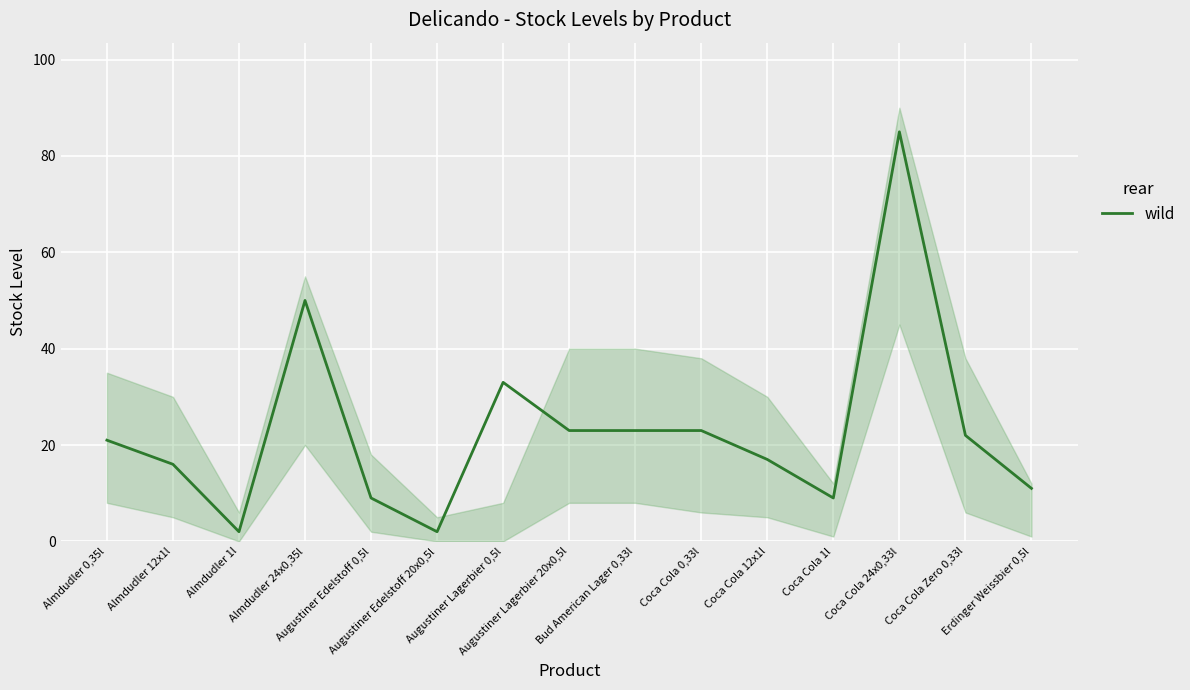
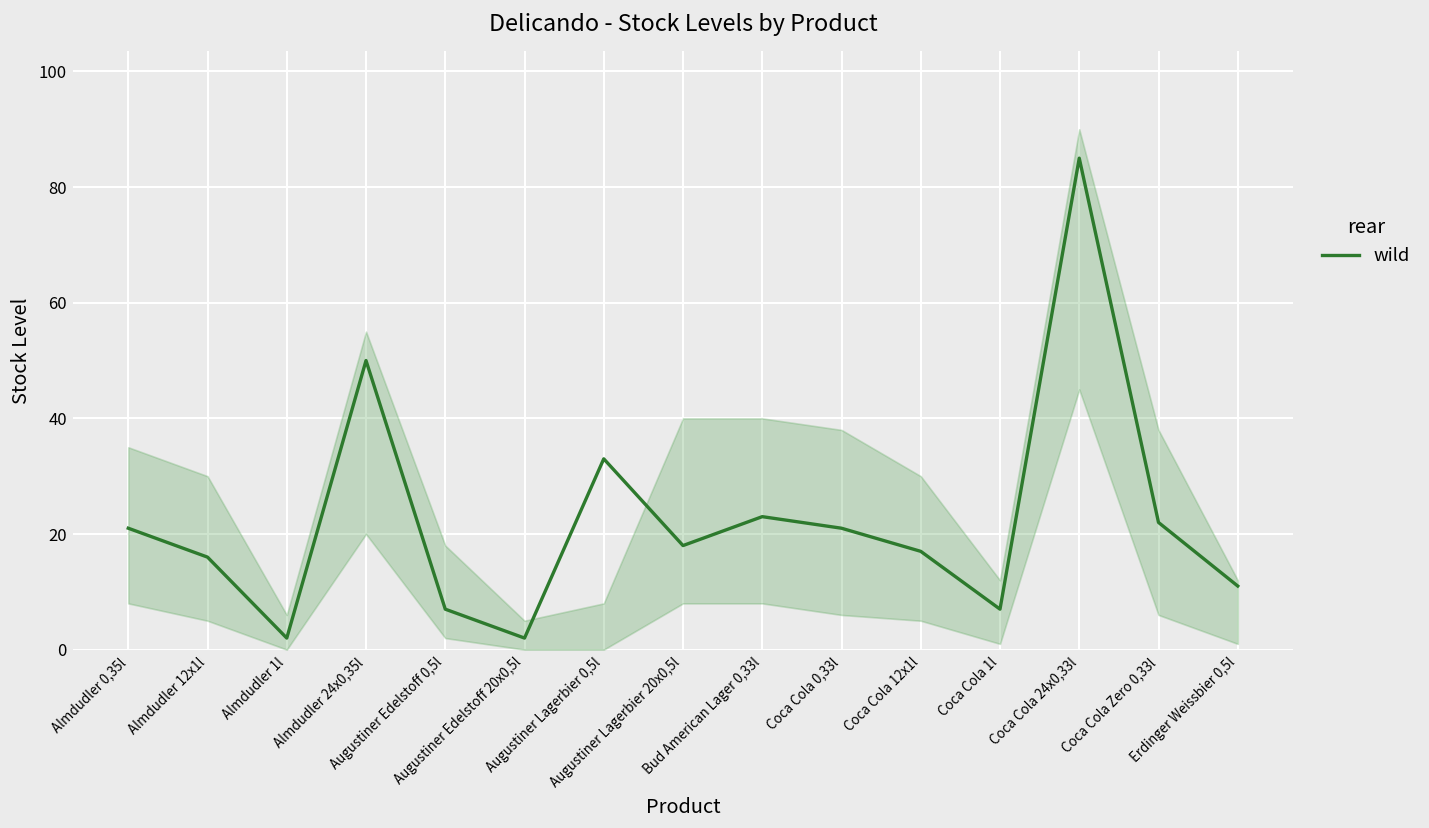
  {
    "wild": {
      "Almdudler 0,35l": 21,
      "Almdudler 12x1l": 16,
      "Almdudler 1l": 2,
      "Almdudler 24x0,35l": 50,
-     "Augustiner Edelstoff 0,5l": 9,
+     "Augustiner Edelstoff 0,5l": 7,
      "Augustiner Edelstoff 20x0,5l": 2,
      "Augustiner Lagerbier 0,5l": 33,
-     "Augustiner Lagerbier 20x0,5l": 23,
+     "Augustiner Lagerbier 20x0,5l": 18,
      "Bud American Lager 0,33l": 23,
-     "Coca Cola 0,33l": 23,
+     "Coca Cola 0,33l": 21,
      "Coca Cola 12x1l": 17,
-     "Coca Cola 1l": 9,
+     "Coca Cola 1l": 7,
      "Coca Cola 24x0,33l": 85,
      "Coca Cola Zero 0,33l": 22,
      "Erdinger Weissbier 0,5l": 11
    }
  }
